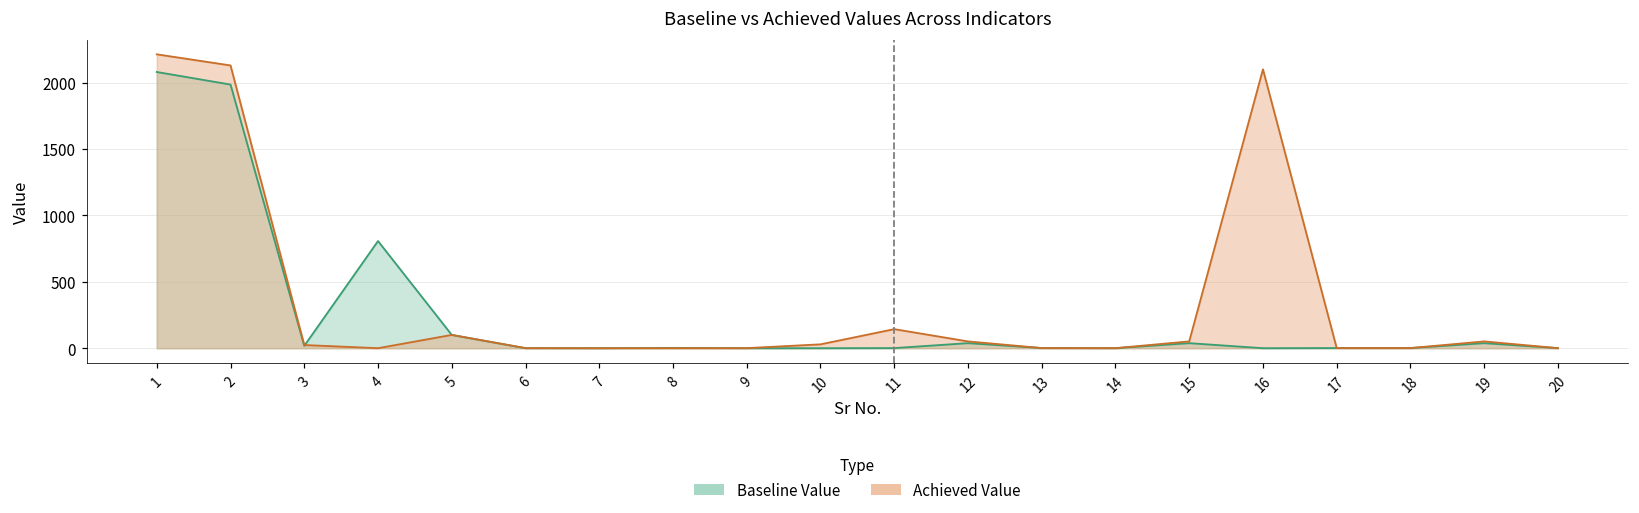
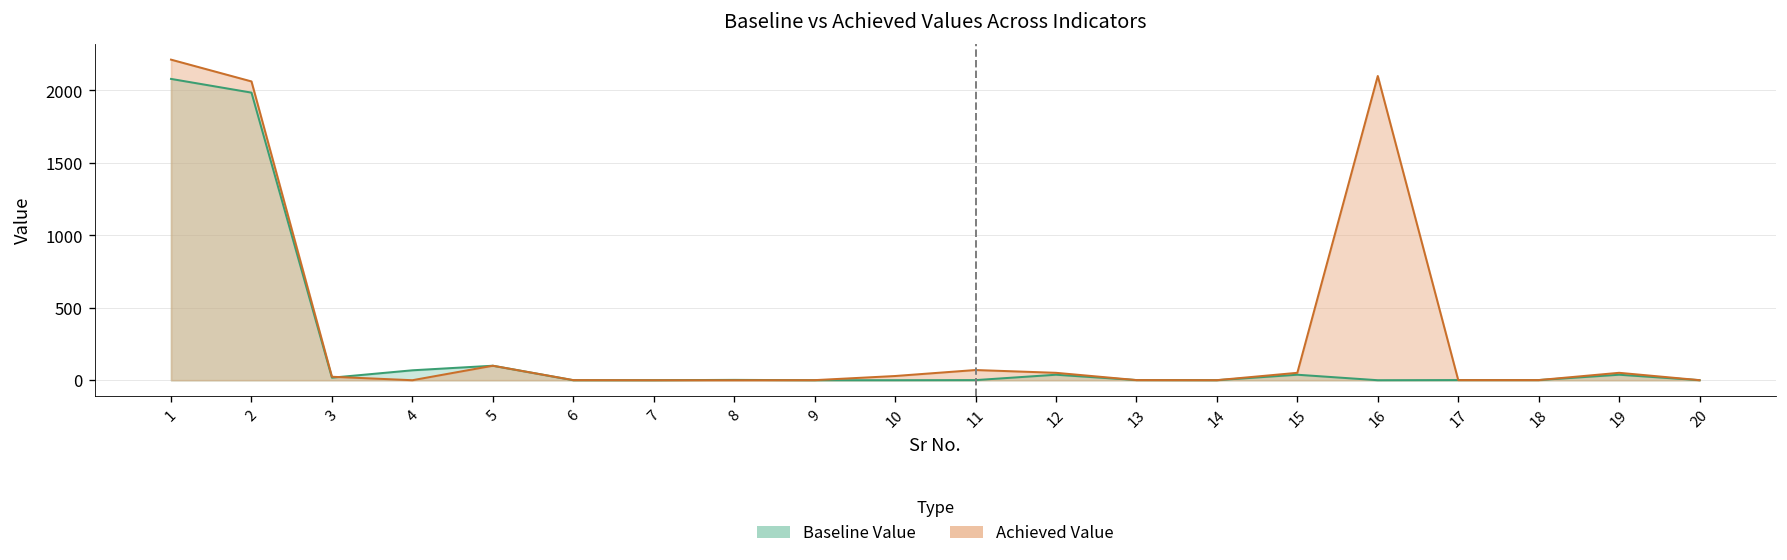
  {
    "Baseline Value": {
      "1": 2080,
      "2": 1990,
-     "4": 810,
+     "4": 70,
      "10": 0,
      "11": 0,
      "16": 0
    },
    "Achieved Value": {
      "1": 2210,
-     "2": 2130,
+     "2": 2060,
      "4": 0,
      "10": 30,
-     "11": 140,
+     "11": 70,
      "16": 2100
    }
  }
